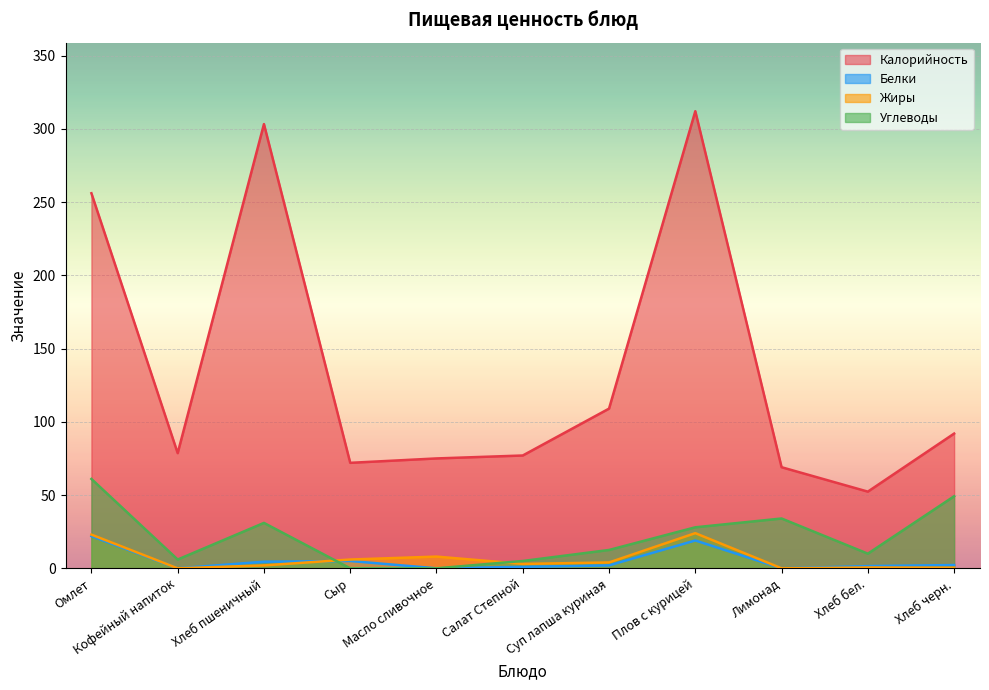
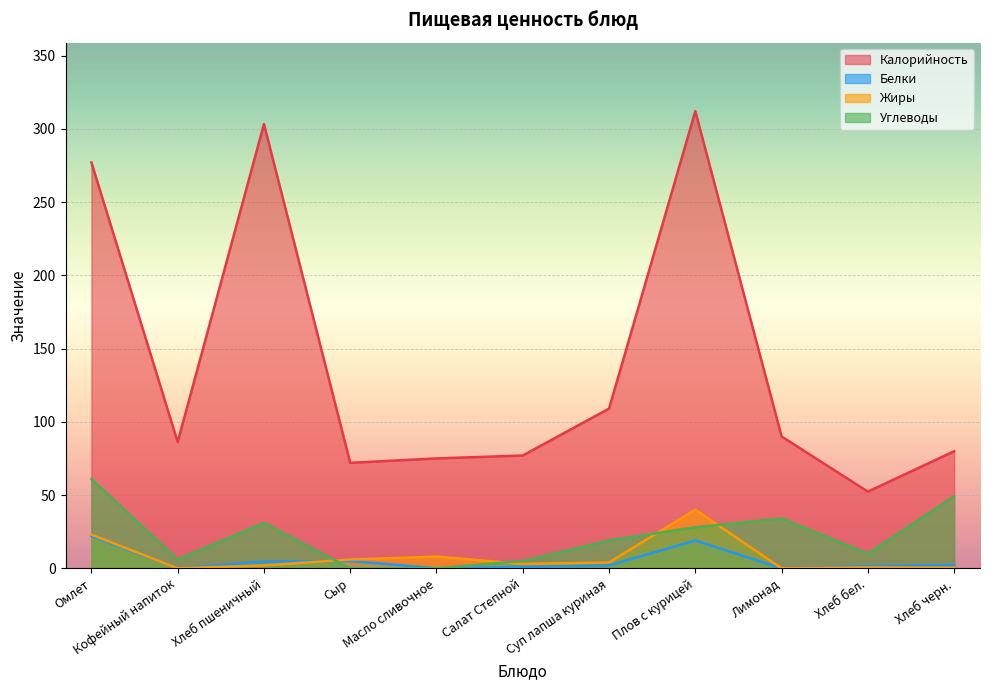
  {
    "Калорийность": {
-     "Омлет": 256,
-     "Кофейный напиток": 79,
+     "Омлет": 277,
+     "Кофейный напиток": 86,
      "Хлеб пшеничный": 303,
      "Сыр": 72,
      "Масло сливочное": 75,
      "Салат Степной": 77,
      "Суп лапша куриная": 109,
      "Плов с курицей": 312,
-     "Лимонад": 69,
+     "Лимонад": 90,
      "Хлеб бел.": 52,
-     "Хлеб черн.": 92
+     "Хлеб черн.": 80
    },
    "Белки": {
      "Хлеб пшеничный": 5,
      "Салат Степной": 1,
      "Суп лапша куриная": 2,
      "Плов с курицей": 19,
      "Хлеб черн.": 2
    },
    "Жиры": {
      "Хлеб пшеничный": 2,
      "Масло сливочное": 8,
      "Салат Степной": 3,
      "Суп лапша куриная": 4,
-     "Плов с курицей": 24,
+     "Плов с курицей": 40,
      "Хлеб черн.": 0
    },
    "Углеводы": {
      "Омлет": 61,
      "Кофейный напиток": 6,
      "Хлеб пшеничный": 31,
      "Сыр": 0,
      "Салат Степной": 5,
-     "Суп лапша куриная": 13,
+     "Суп лапша куриная": 19,
      "Плов с курицей": 28,
      "Лимонад": 34,
      "Хлеб бел.": 10,
      "Хлеб черн.": 49
    }
  }
